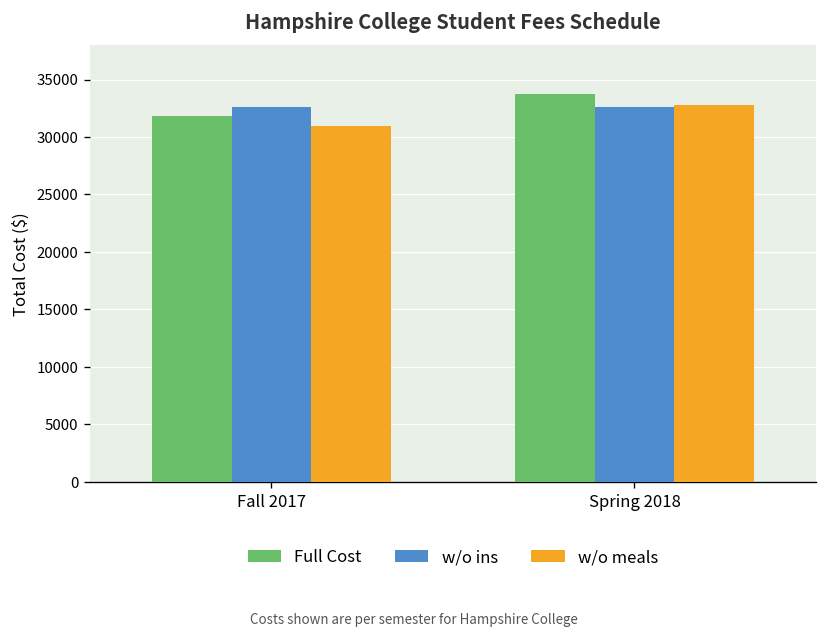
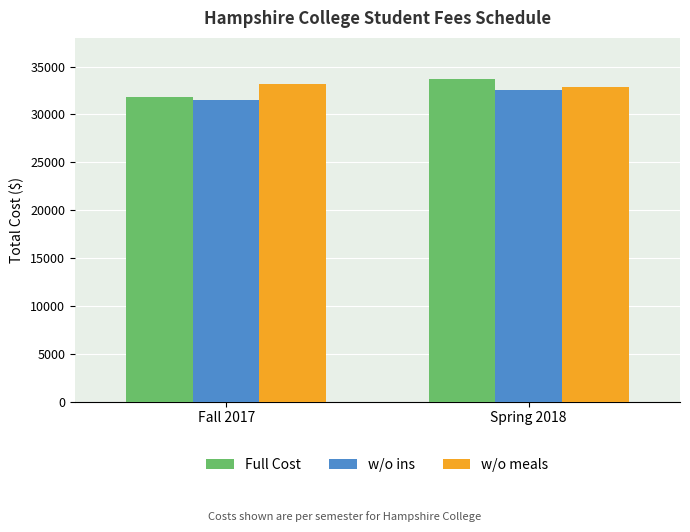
  {
    "Full Cost": {
      "Fall 2017": 32000,
      "Spring 2018": 34000
    },
    "w/o ins": {
-     "Fall 2017": 33000,
+     "Fall 2017": 32000,
      "Spring 2018": 33000
    },
    "w/o meals": {
-     "Fall 2017": 31000,
+     "Fall 2017": 33000,
      "Spring 2018": 33000
    }
  }
